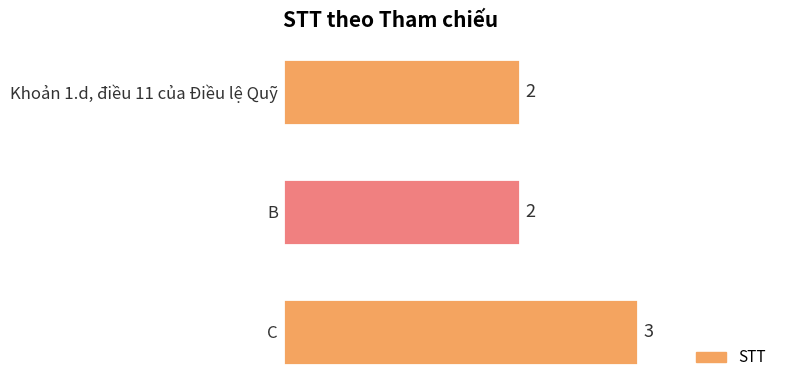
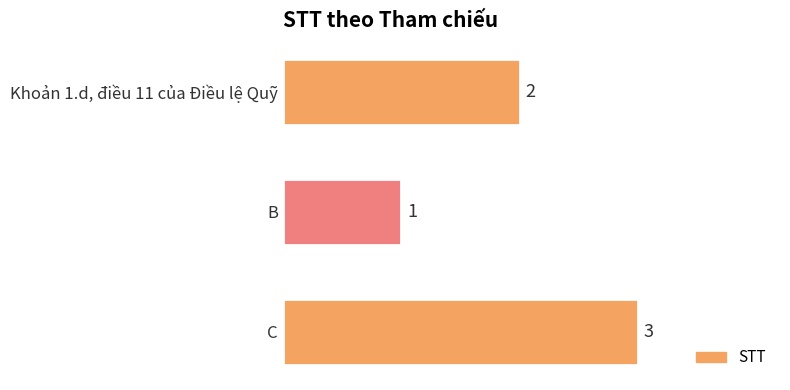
  {
    "Khoản 1.d, điều 11 của Điều lệ Quỹ": 2,
-   "B": 2,
+   "B": 1,
    "C": 3
  }
